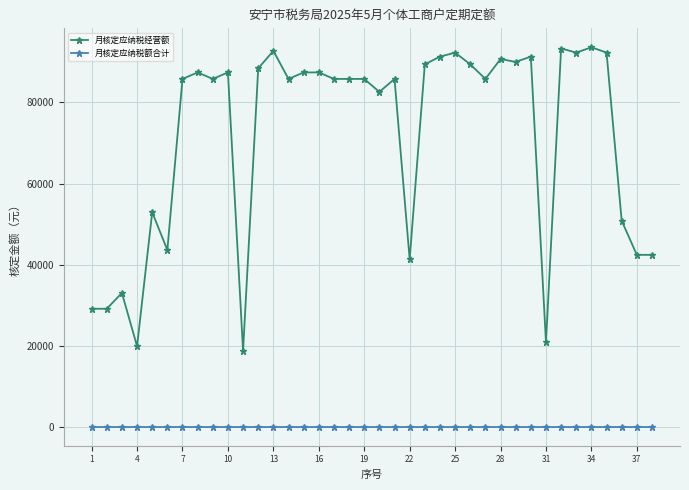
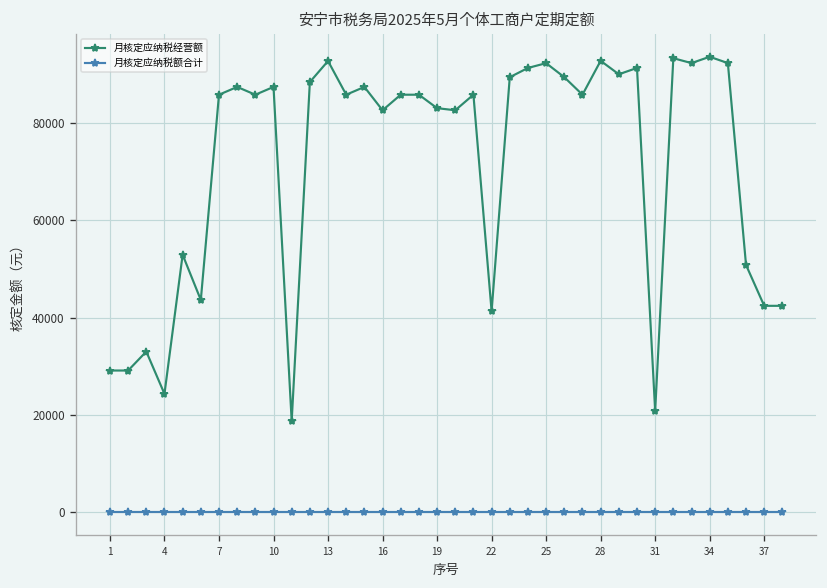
  {
    "月核定应纳税经营额": {
      "1": 29000,
-     "4": 20000,
+     "4": 24000,
      "7": 86000,
      "10": 87000,
      "13": 93000,
-     "16": 87000,
-     "19": 86000,
+     "16": 83000,
+     "19": 83000,
      "22": 41000,
      "25": 92000,
-     "28": 91000,
+     "28": 93000,
      "31": 21000,
      "34": 94000,
      "37": 42000
    },
    "月核定应纳税额合计": {
      "1": 0,
      "4": 0,
      "7": 0,
      "10": 0,
      "13": 0,
      "16": 0,
      "19": 0,
      "22": 0,
      "25": 0,
      "28": 0,
      "31": 0,
      "34": 0,
      "37": 0
    }
  }
